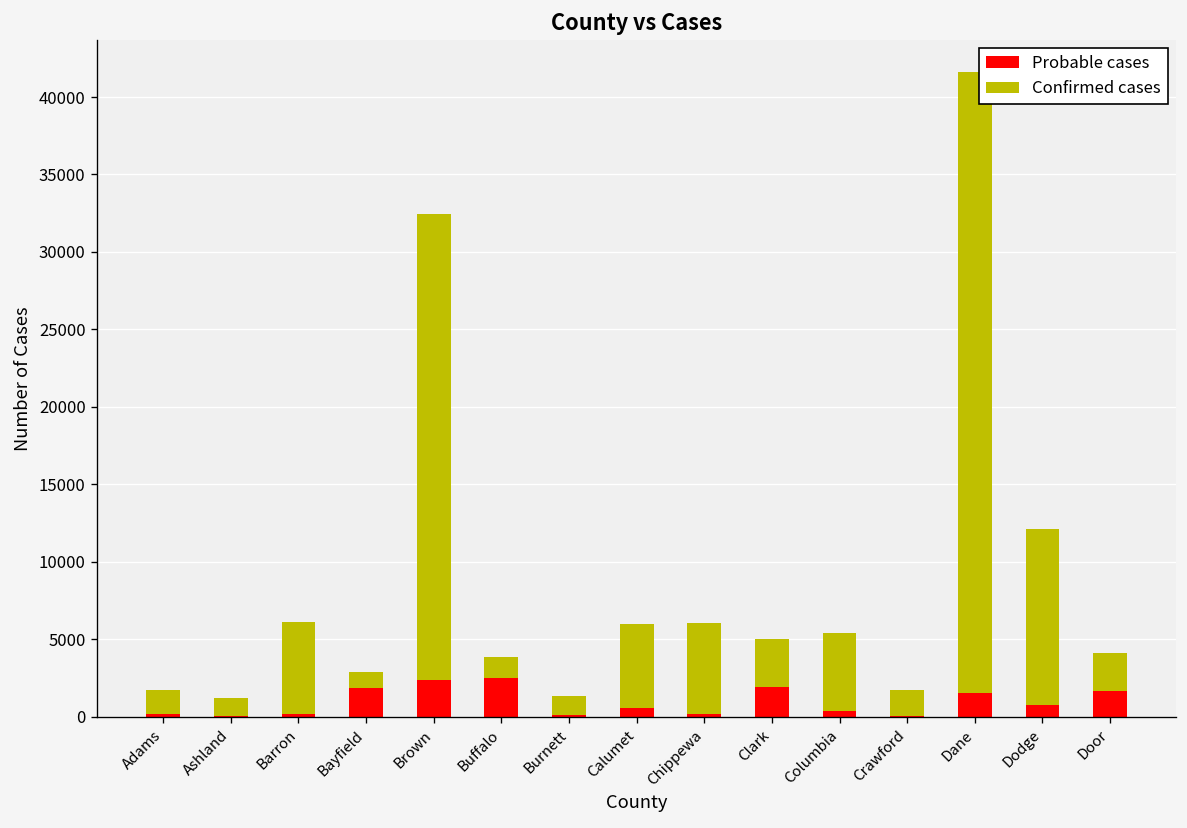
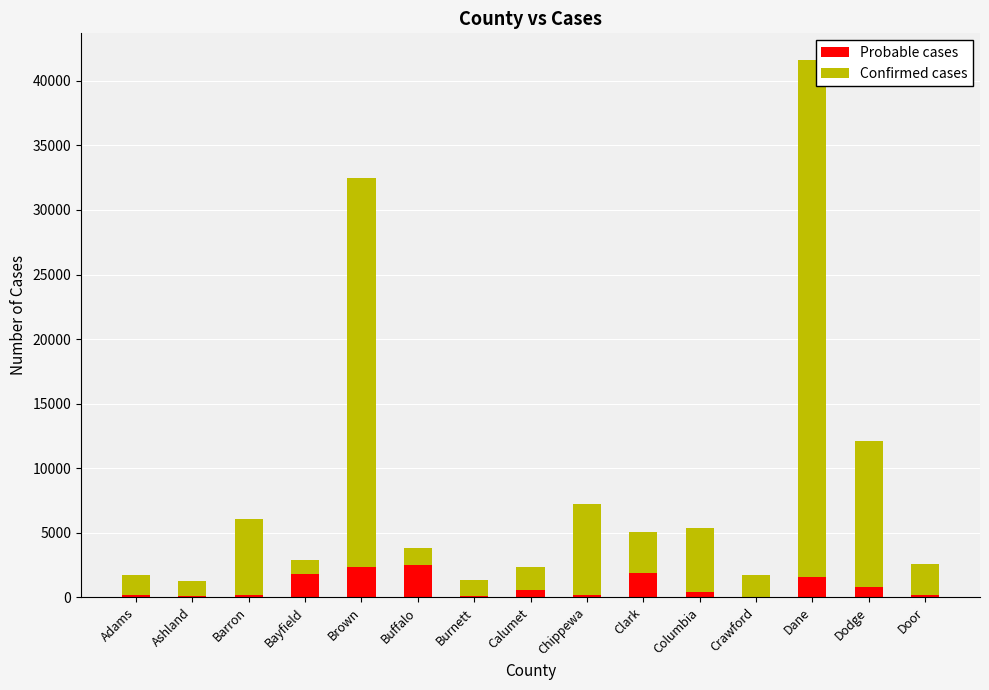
  {
    "Probable cases": {
      "Bayfield": 1800,
      "Brown": 2400,
      "Buffalo": 2500,
      "Calumet": 500,
      "Clark": 1900,
      "Columbia": 400,
      "Dane": 1600,
      "Dodge": 800,
-     "Door": 1700
+     "Door": 200
    },
    "Confirmed cases": {
      "Adams": 1600,
      "Ashland": 1200,
      "Barron": 5900,
      "Bayfield": 1100,
      "Brown": 30100,
      "Buffalo": 1300,
      "Burnett": 1200,
-     "Calumet": 5400,
-     "Chippewa": 5900,
+     "Calumet": 1800,
+     "Chippewa": 7000,
      "Clark": 3200,
      "Columbia": 5000,
      "Crawford": 1700,
      "Dane": 40000,
      "Dodge": 11400,
      "Door": 2400
    }
  }
